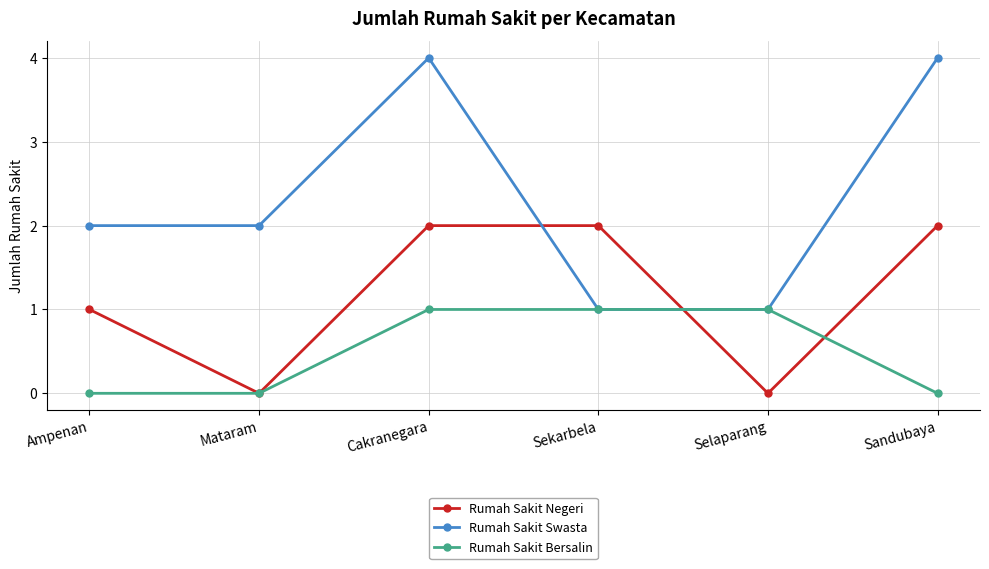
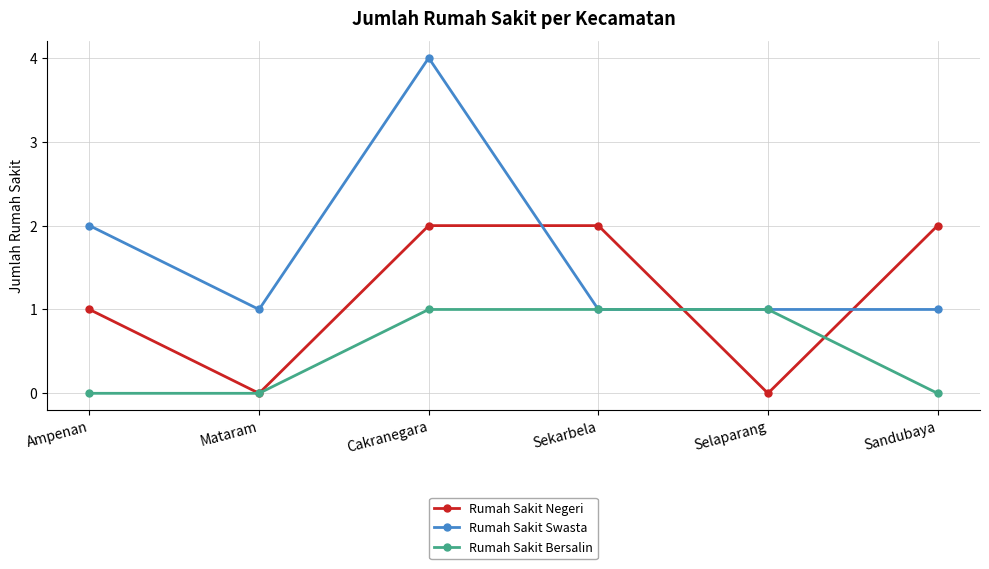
  {
    "Rumah Sakit Negeri": {
      "Ampenan": 1,
      "Cakranegara": 2,
      "Sekarbela": 2,
      "Selaparang": 0,
      "Sandubaya": 2
    },
    "Rumah Sakit Swasta": {
      "Ampenan": 2,
-     "Mataram": 2,
+     "Mataram": 1,
      "Cakranegara": 4,
-     "Sandubaya": 4
+     "Sandubaya": 1
    },
    "Rumah Sakit Bersalin": {
      "Ampenan": 0,
      "Cakranegara": 1,
      "Sandubaya": 0
    }
  }
